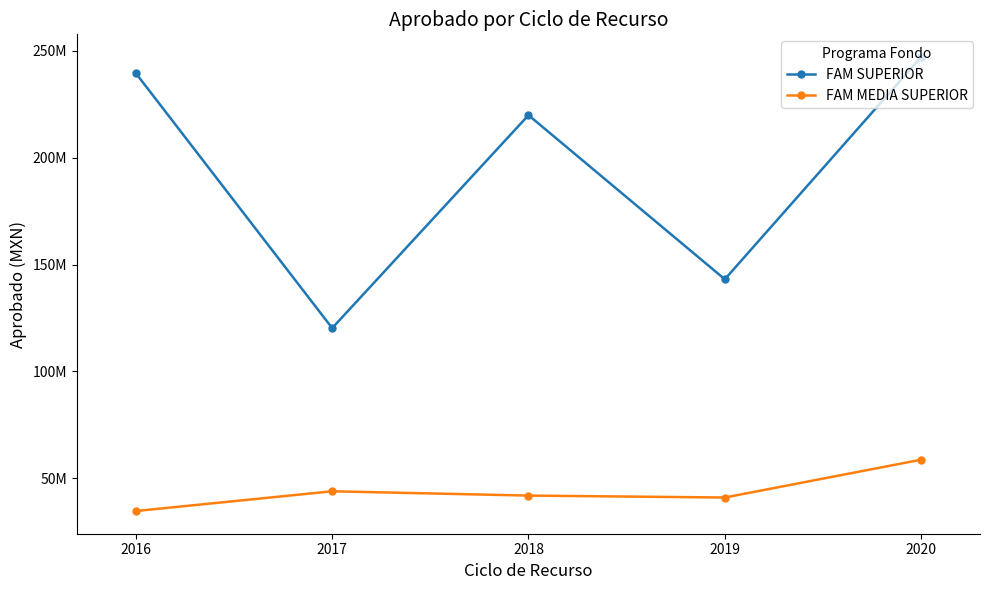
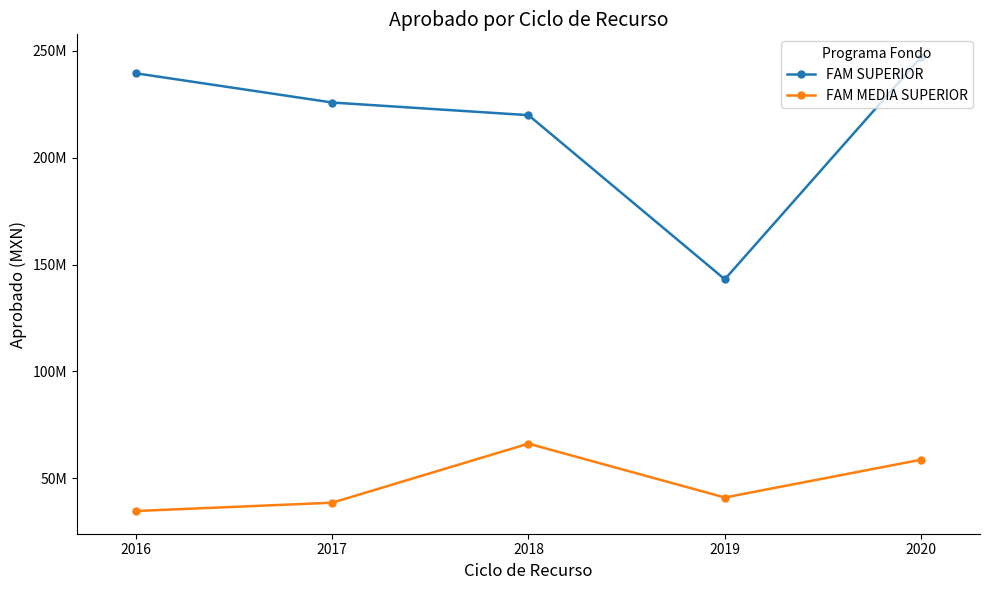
  {
    "FAM SUPERIOR": {
      "2016": 240000000,
-     "2017": 120000000,
+     "2017": 226000000,
      "2018": 220000000,
      "2019": 143000000
    },
    "FAM MEDIA SUPERIOR": {
      "2016": 35000000,
-     "2017": 44000000,
-     "2018": 42000000,
+     "2017": 39000000,
+     "2018": 66000000,
      "2019": 41000000,
      "2020": 59000000
    }
  }
